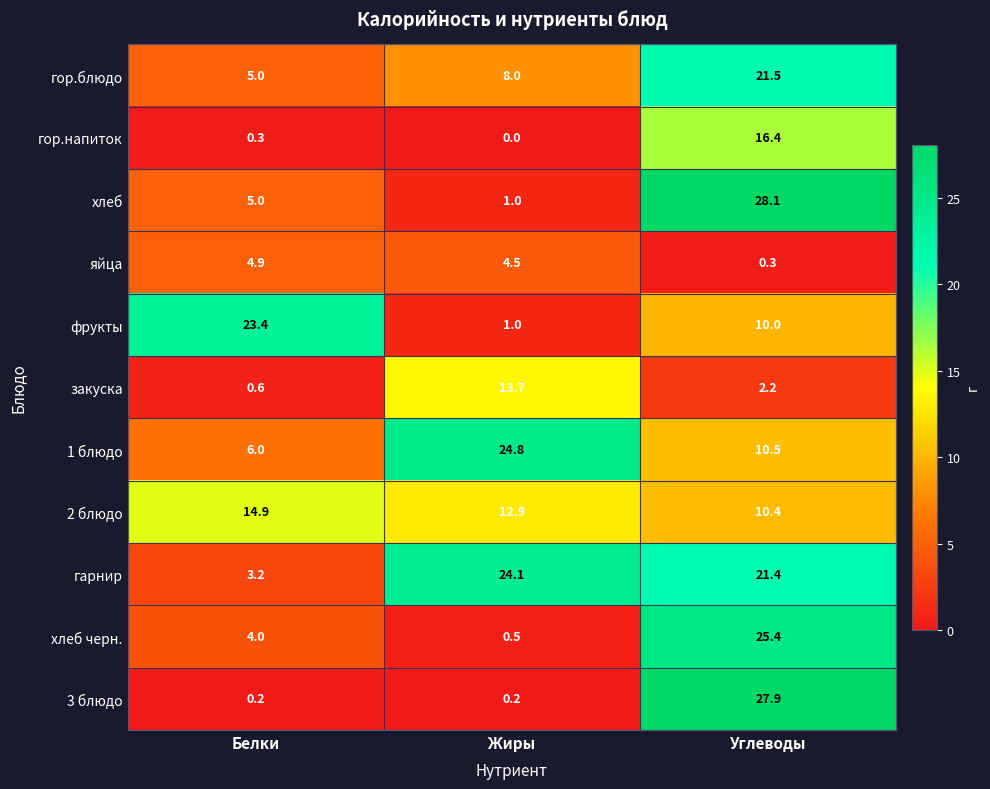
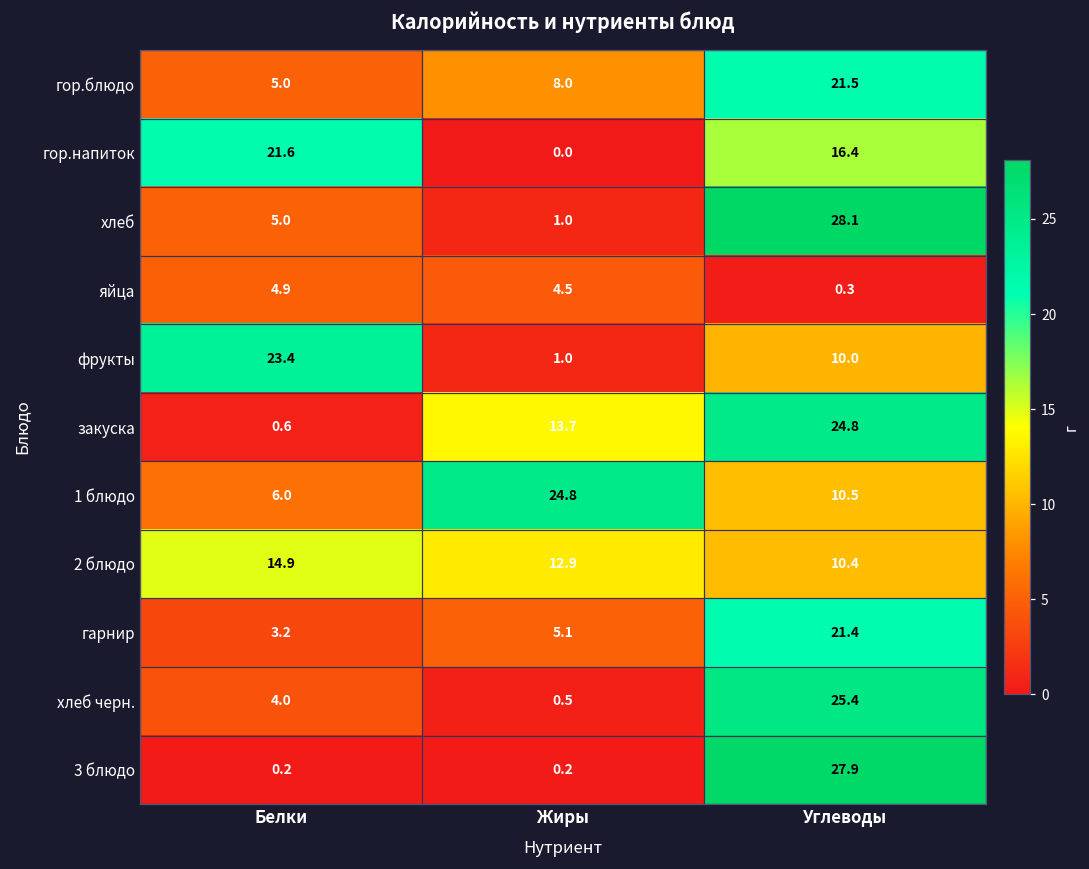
  {
    "гор.блюдо": {
      "Белки": 5.0,
      "Жиры": 8.0,
      "Углеводы": 21.5
    },
    "гор.напиток": {
-     "Белки": 0.3,
+     "Белки": 21.6,
      "Жиры": 0.0,
      "Углеводы": 16.4
    },
    "хлеб": {
      "Белки": 5.0,
      "Жиры": 1.0,
      "Углеводы": 28.1
    },
    "яйца": {
      "Белки": 4.9,
      "Жиры": 4.5,
      "Углеводы": 0.3
    },
    "фрукты": {
      "Белки": 23.4,
      "Жиры": 1.0,
      "Углеводы": 10.0
    },
    "закуска": {
      "Белки": 0.6,
      "Жиры": 13.7,
-     "Углеводы": 2.2
+     "Углеводы": 24.8
    },
    "1 блюдо": {
      "Белки": 6.0,
      "Жиры": 24.8,
      "Углеводы": 10.5
    },
    "2 блюдо": {
      "Белки": 14.9,
      "Жиры": 12.9,
      "Углеводы": 10.4
    },
    "гарнир": {
      "Белки": 3.2,
-     "Жиры": 24.1,
+     "Жиры": 5.1,
      "Углеводы": 21.4
    },
    "хлеб черн.": {
      "Белки": 4.0,
      "Жиры": 0.5,
      "Углеводы": 25.4
    },
    "3 блюдо": {
      "Белки": 0.2,
      "Жиры": 0.2,
      "Углеводы": 27.9
    }
  }
